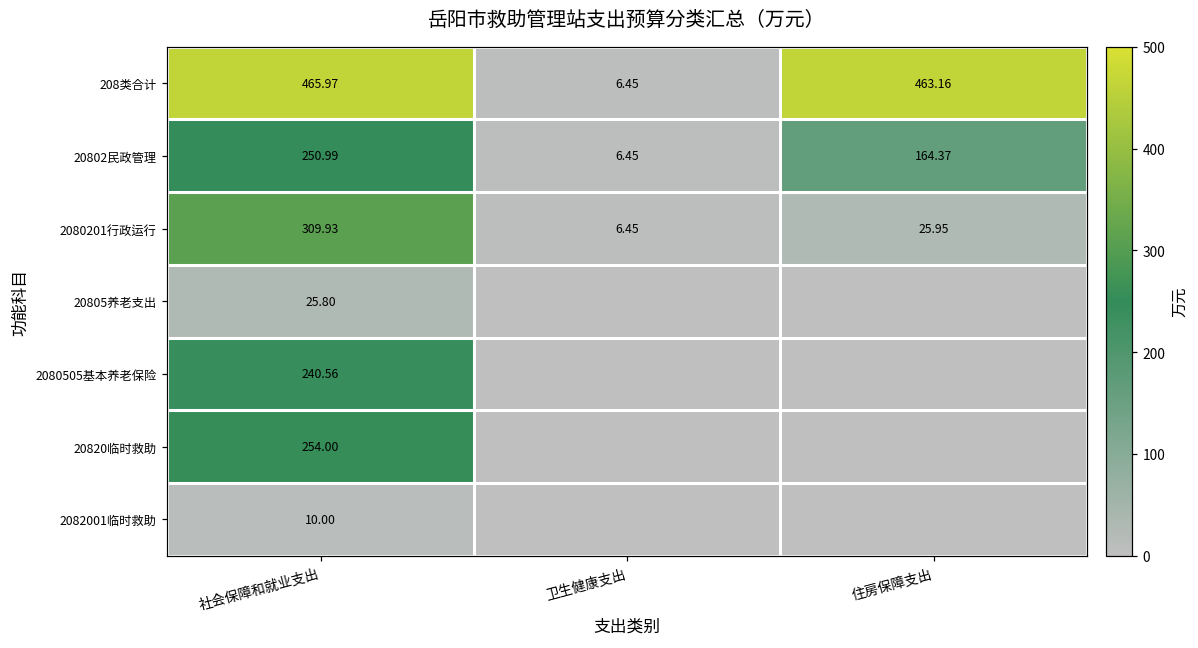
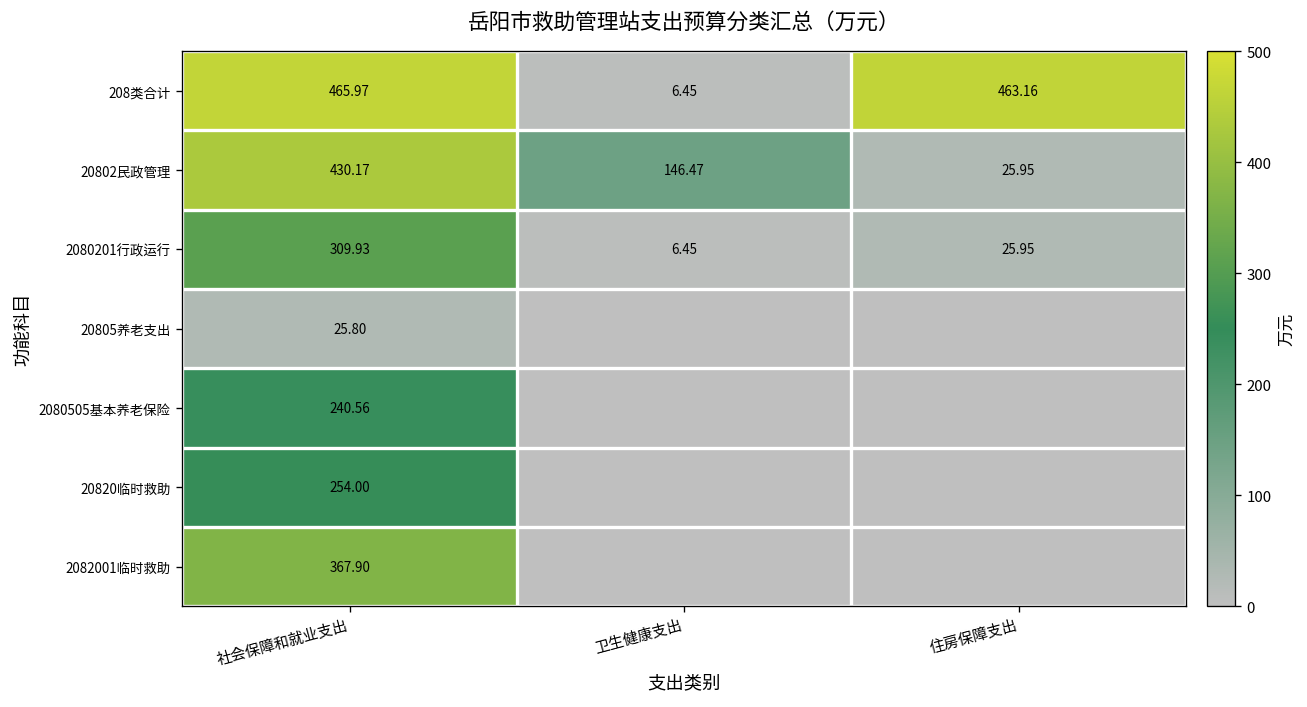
  {
    "208类合计": {
      "社会保障和就业支出": 465.97,
      "卫生健康支出": 6.45,
      "住房保障支出": 463.16
    },
    "20802民政管理": {
-     "社会保障和就业支出": 250.99,
-     "卫生健康支出": 6.45,
-     "住房保障支出": 164.37
+     "社会保障和就业支出": 430.17,
+     "卫生健康支出": 146.47,
+     "住房保障支出": 25.95
    },
    "2080201行政运行": {
      "社会保障和就业支出": 309.93,
      "卫生健康支出": 6.45,
      "住房保障支出": 25.95
    },
    "20805养老支出": {
      "社会保障和就业支出": 25.80
    },
    "2080505基本养老保险": {
      "社会保障和就业支出": 240.56
    },
    "20820临时救助": {
      "社会保障和就业支出": 254.00
    },
    "2082001临时救助": {
-     "社会保障和就业支出": 10.00
+     "社会保障和就业支出": 367.90
    }
  }
